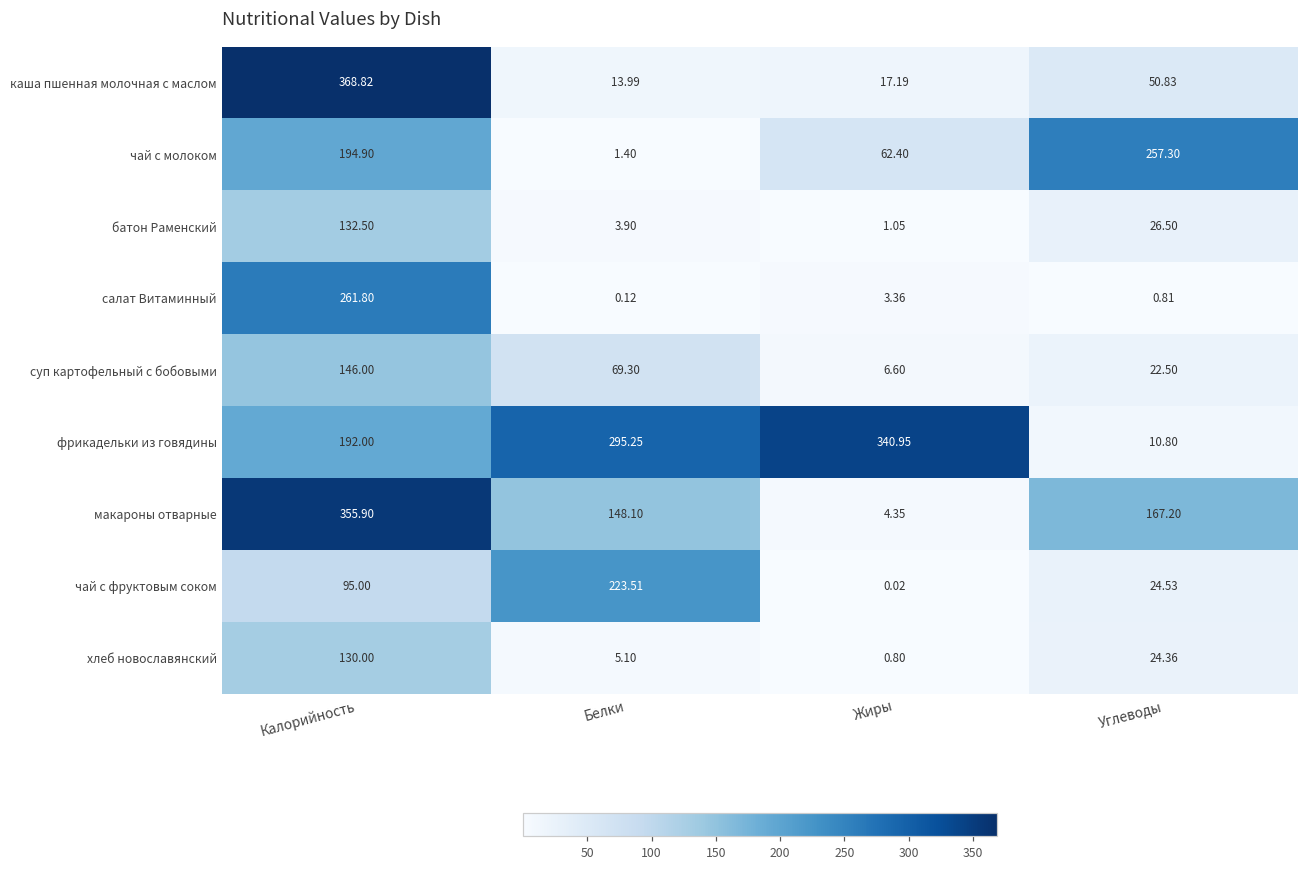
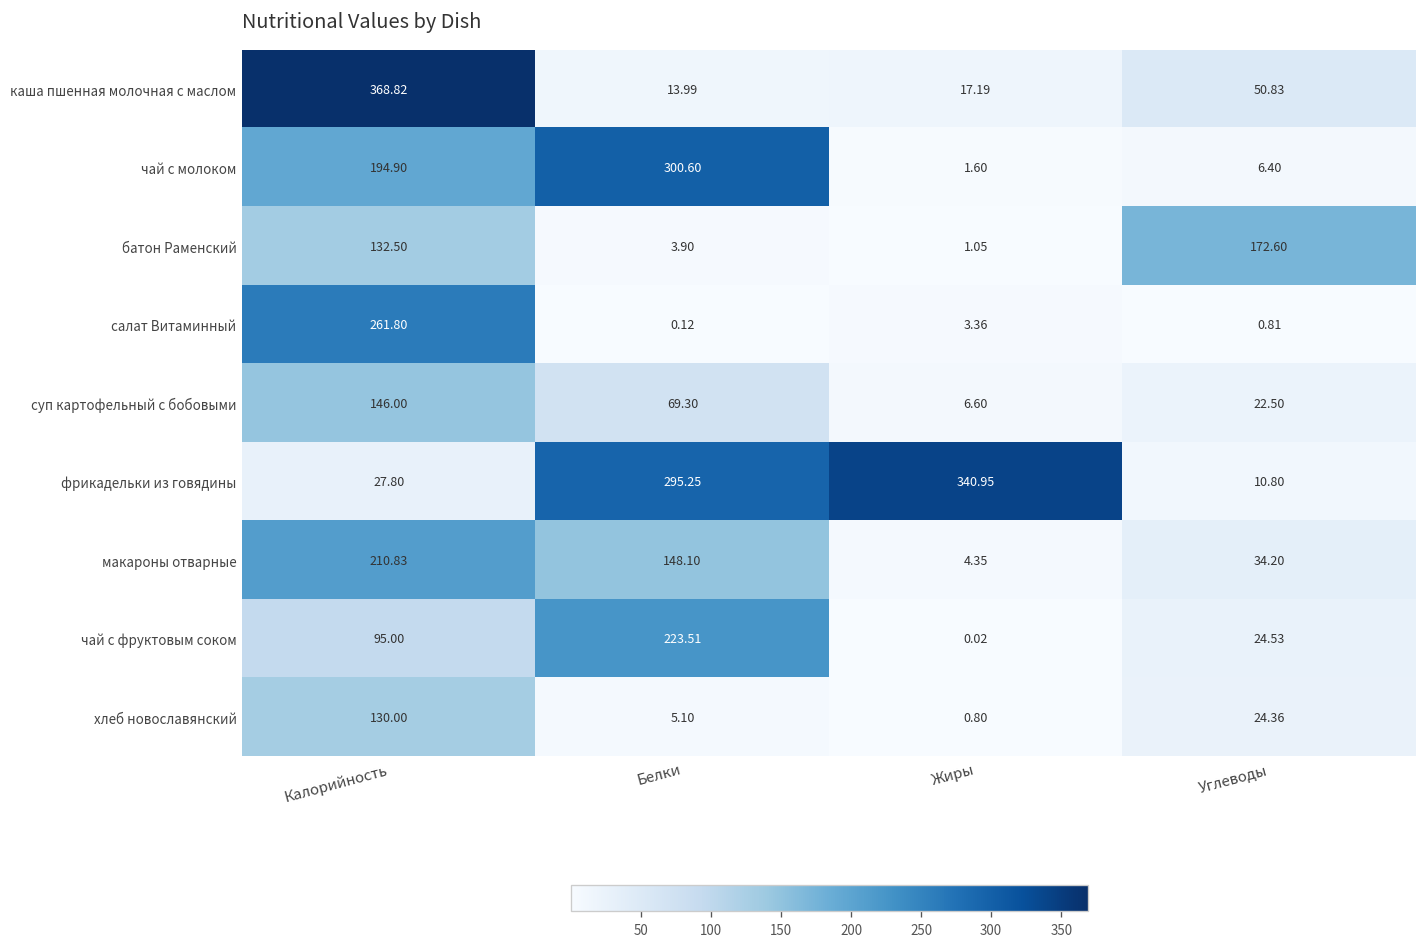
  {
    "каша пшенная молочная с маслом": {
      "Калорийность": 368.82,
      "Белки": 13.99,
      "Жиры": 17.19,
      "Углеводы": 50.83
    },
    "чай с молоком": {
      "Калорийность": 194.90,
-     "Белки": 1.40,
-     "Жиры": 62.40,
-     "Углеводы": 257.30
+     "Белки": 300.60,
+     "Жиры": 1.60,
+     "Углеводы": 6.40
    },
    "батон Раменский": {
      "Калорийность": 132.50,
      "Белки": 3.90,
      "Жиры": 1.05,
-     "Углеводы": 26.50
+     "Углеводы": 172.60
    },
    "салат Витаминный": {
      "Калорийность": 261.80,
      "Белки": 0.12,
      "Жиры": 3.36,
      "Углеводы": 0.81
    },
    "суп картофельный с бобовыми": {
      "Калорийность": 146.00,
      "Белки": 69.30,
      "Жиры": 6.60,
      "Углеводы": 22.50
    },
    "фрикадельки из говядины": {
-     "Калорийность": 192.00,
+     "Калорийность": 27.80,
      "Белки": 295.25,
      "Жиры": 340.95,
      "Углеводы": 10.80
    },
    "макароны отварные": {
-     "Калорийность": 355.90,
+     "Калорийность": 210.83,
      "Белки": 148.10,
      "Жиры": 4.35,
-     "Углеводы": 167.20
+     "Углеводы": 34.20
    },
    "чай с фруктовым соком": {
      "Калорийность": 95.00,
      "Белки": 223.51,
      "Жиры": 0.02,
      "Углеводы": 24.53
    },
    "хлеб новославянский": {
      "Калорийность": 130.00,
      "Белки": 5.10,
      "Жиры": 0.80,
      "Углеводы": 24.36
    }
  }
